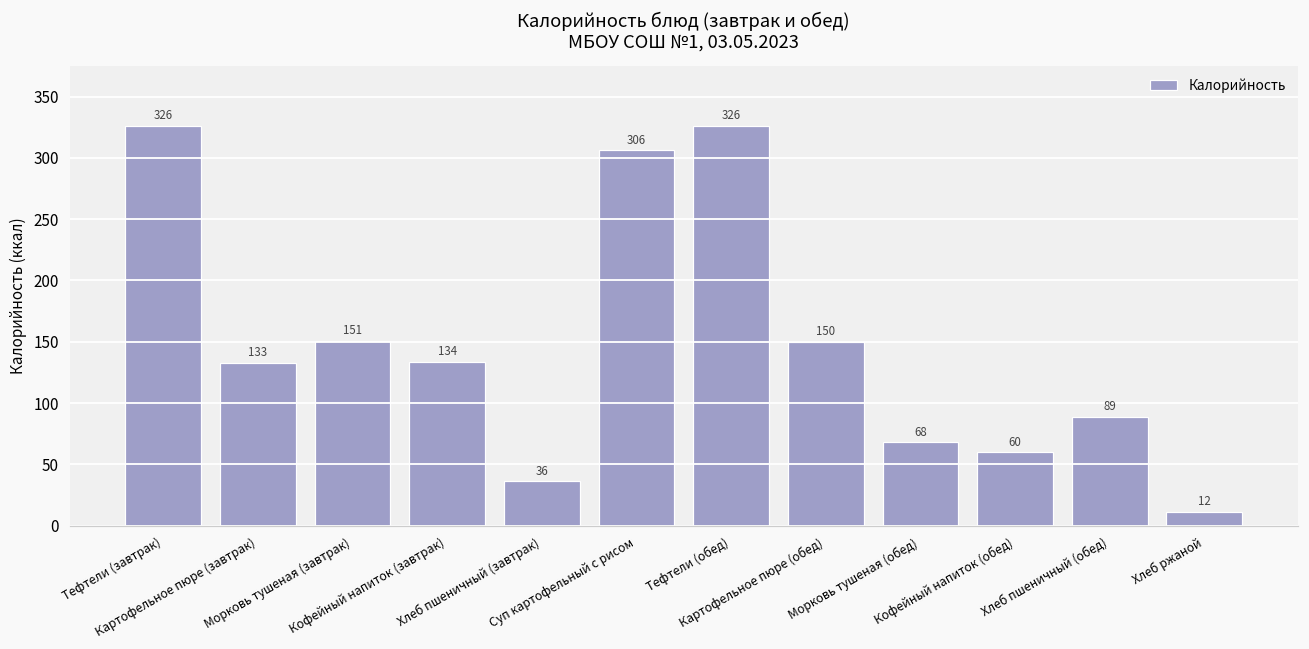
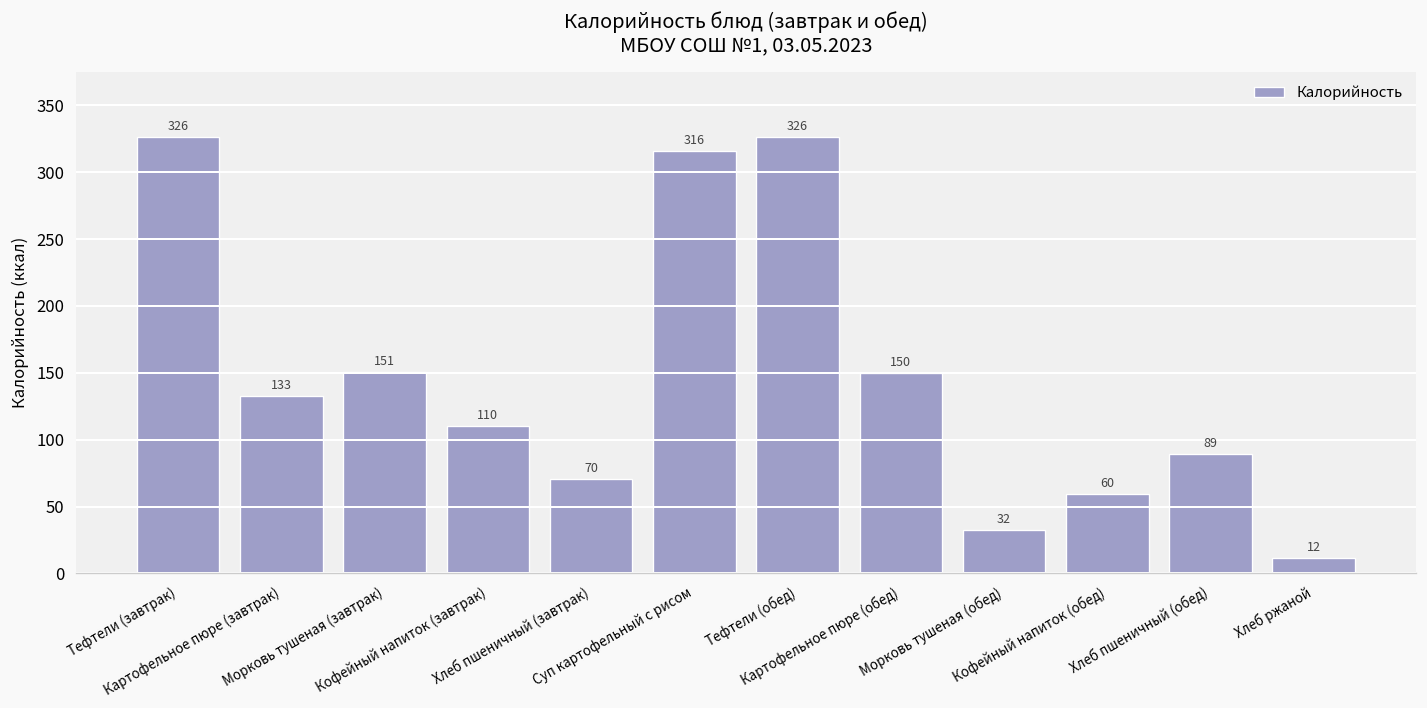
  {
    "Тефтели (завтрак)": 326,
    "Картофельное пюре (завтрак)": 133,
    "Морковь тушеная (завтрак)": 151,
-   "Кофейный напиток (завтрак)": 134,
-   "Хлеб пшеничный (завтрак)": 36,
-   "Суп картофельный с рисом": 306,
+   "Кофейный напиток (завтрак)": 110,
+   "Хлеб пшеничный (завтрак)": 70,
+   "Суп картофельный с рисом": 316,
    "Тефтели (обед)": 326,
    "Картофельное пюре (обед)": 150,
-   "Морковь тушеная (обед)": 68,
+   "Морковь тушеная (обед)": 32,
    "Кофейный напиток (обед)": 60,
    "Хлеб пшеничный (обед)": 89,
    "Хлеб ржаной": 12
  }
